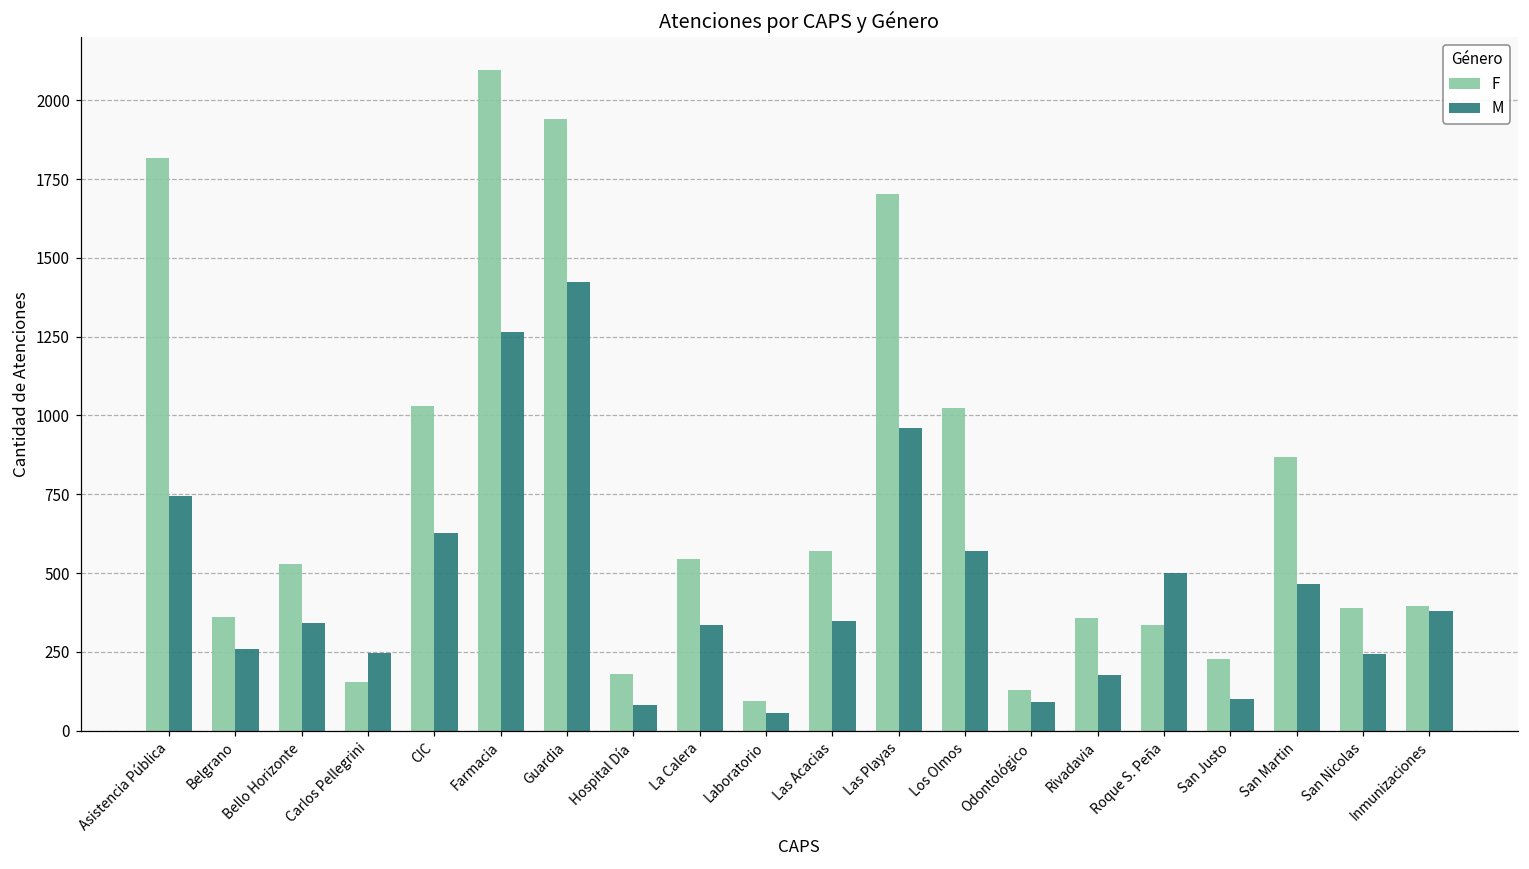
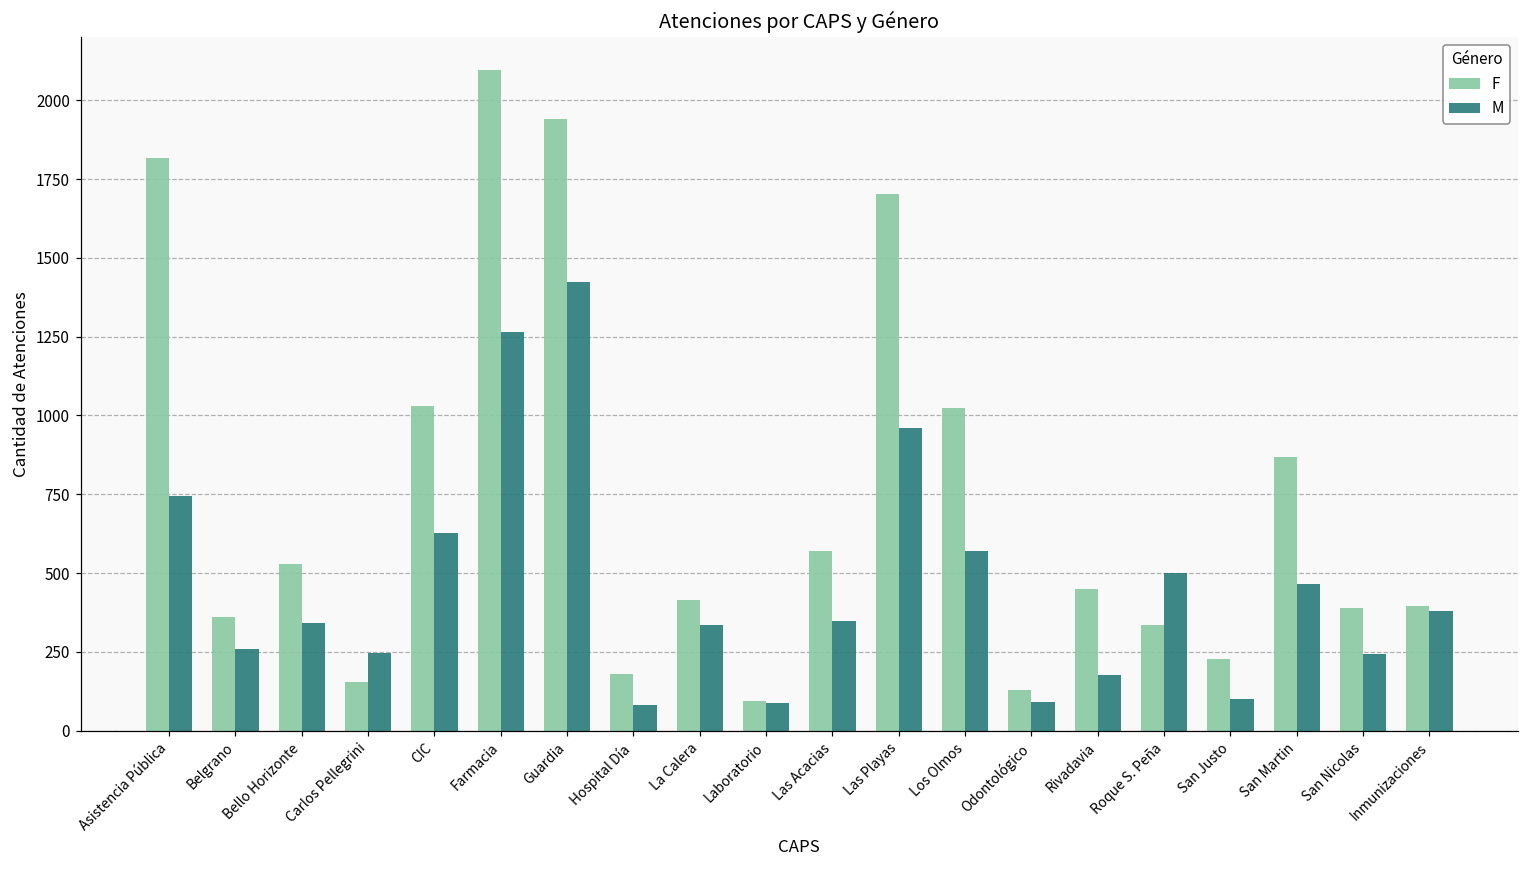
  {
    "F": {
      "Asistencia Pública": 1820,
      "Belgrano": 360,
      "Bello Horizonte": 530,
      "Carlos Pellegrini": 160,
      "CIC": 1030,
      "Farmacia": 2100,
      "Guardia": 1940,
      "Hospital Día": 180,
-     "La Calera": 550,
+     "La Calera": 420,
      "Laboratorio": 90,
      "Las Acacias": 570,
      "Las Playas": 1700,
      "Los Olmos": 1020,
      "Odontológico": 130,
-     "Rivadavia": 360,
+     "Rivadavia": 450,
      "Roque S. Peña": 340,
      "San Justo": 230,
      "San Martin": 870,
      "San Nicolas": 390,
      "Inmunizaciones": 390
    },
    "M": {
      "Asistencia Pública": 740,
      "Belgrano": 260,
      "Bello Horizonte": 340,
      "Carlos Pellegrini": 250,
      "CIC": 630,
      "Farmacia": 1270,
      "Guardia": 1420,
      "Hospital Día": 80,
      "La Calera": 330,
-     "Laboratorio": 60,
+     "Laboratorio": 90,
      "Las Acacias": 350,
      "Las Playas": 960,
      "Los Olmos": 570,
      "Odontológico": 90,
      "Rivadavia": 180,
      "Roque S. Peña": 500,
      "San Justo": 100,
      "San Martin": 460,
      "San Nicolas": 240,
      "Inmunizaciones": 380
    }
  }
